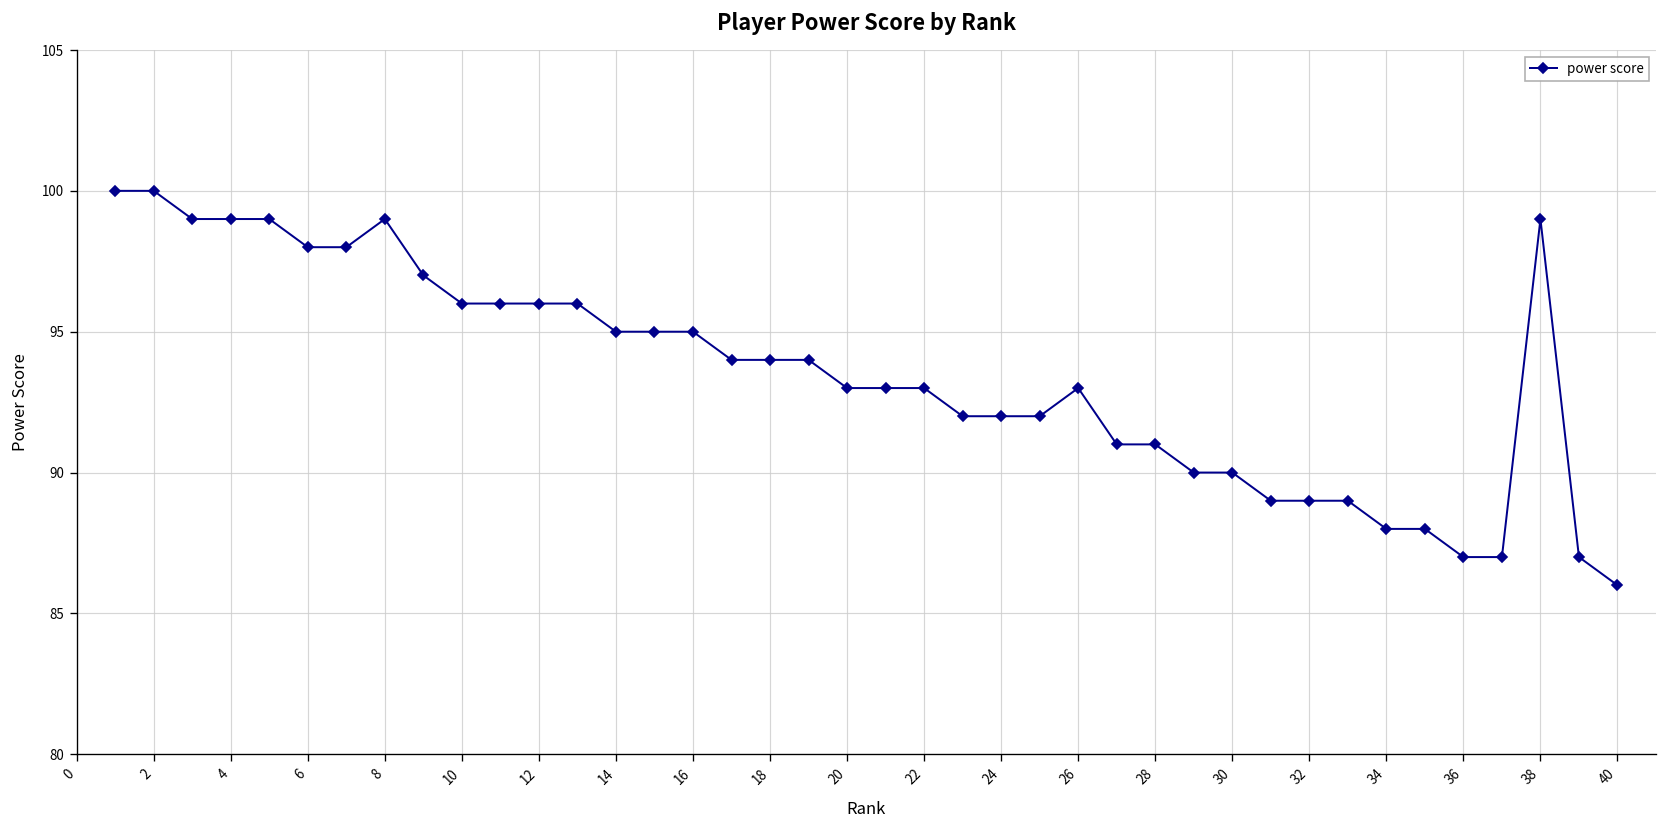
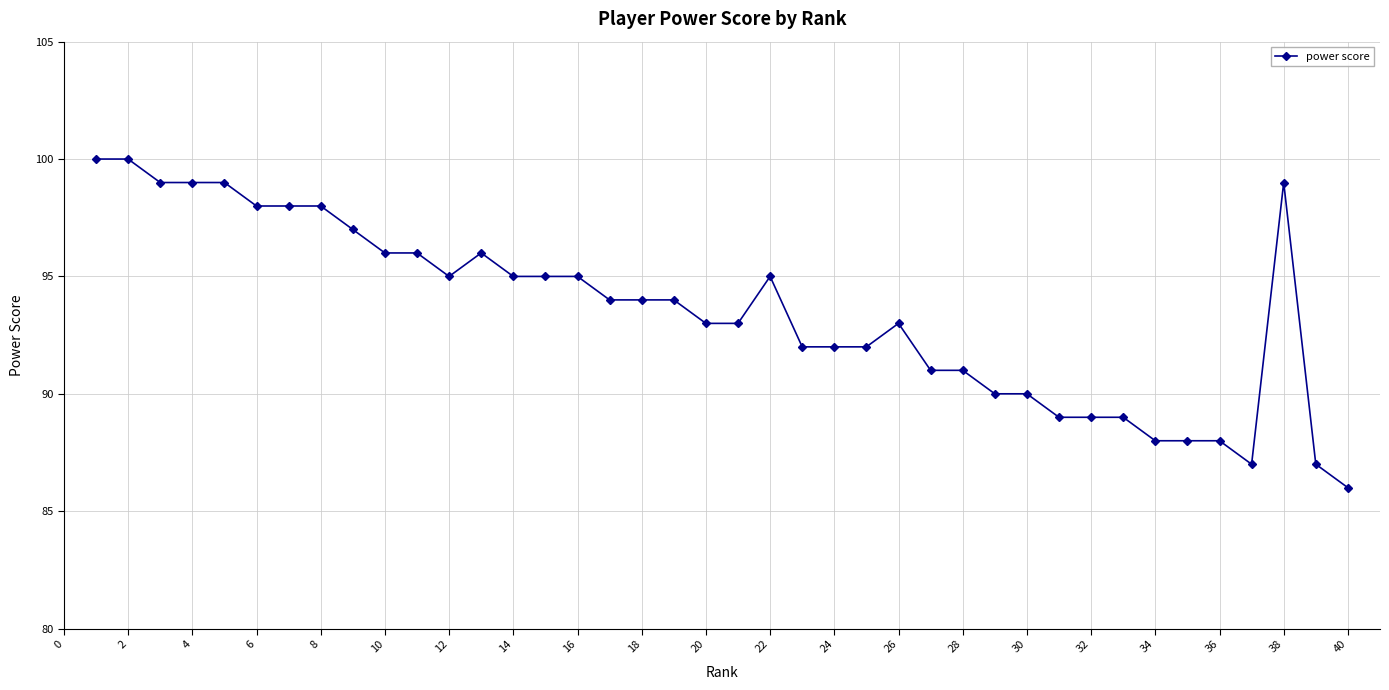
  {
    "2": 100,
    "4": 99,
    "6": 98,
-   "8": 99,
+   "8": 98,
    "10": 96,
-   "12": 96,
+   "12": 95,
    "14": 95,
    "16": 95,
    "18": 94,
    "20": 93,
-   "22": 93,
+   "22": 95,
    "24": 92,
    "26": 93,
    "28": 91,
    "30": 90,
    "32": 89,
    "34": 88,
-   "36": 87,
+   "36": 88,
    "38": 99,
    "40": 86
  }
